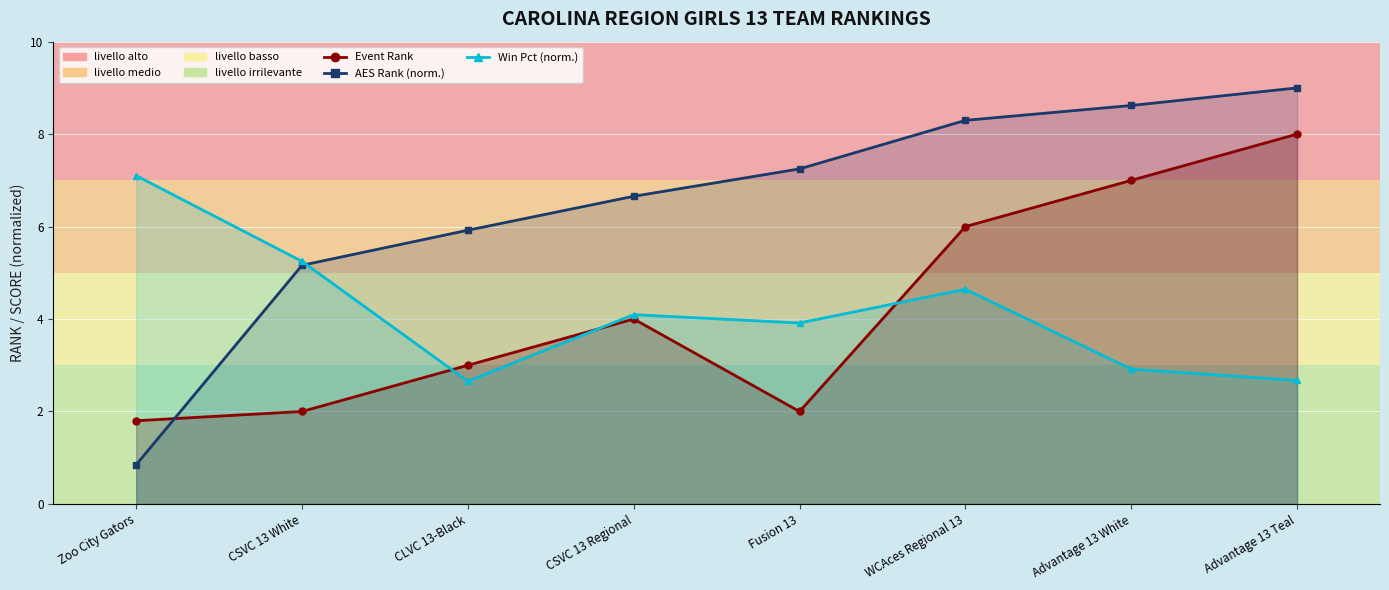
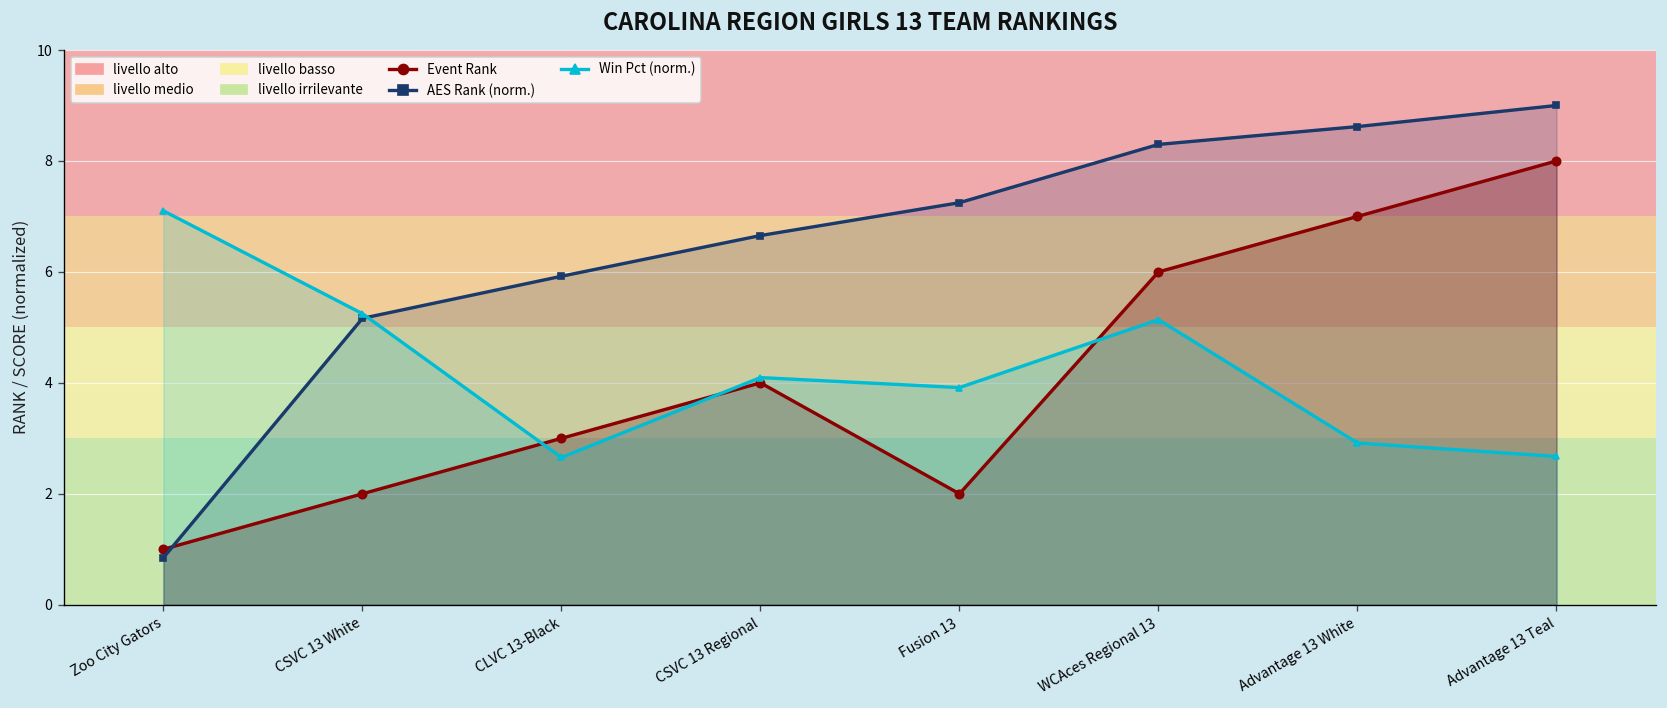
  {
    "Event Rank": {
-     "Zoo City Gators": 1.8,
+     "Zoo City Gators": 1.0,
      "CSVC 13 White": 2.0,
      "CLVC 13-Black": 3.0,
      "CSVC 13 Regional": 4.0,
      "Fusion 13": 2.0,
      "WCAces Regional 13": 6.0,
      "Advantage 13 White": 7.0,
      "Advantage 13 Teal": 8.0
    },
    "AES Rank (norm.)": {
      "Zoo City Gators": 0.8,
      "CSVC 13 White": 5.2,
      "CLVC 13-Black": 5.9,
      "CSVC 13 Regional": 6.7,
      "Fusion 13": 7.2,
      "WCAces Regional 13": 8.3,
      "Advantage 13 White": 8.6,
      "Advantage 13 Teal": 9.0
    },
    "Win Pct (norm.)": {
      "Zoo City Gators": 7.1,
      "CSVC 13 White": 5.2,
      "CLVC 13-Black": 2.7,
      "CSVC 13 Regional": 4.1,
      "Fusion 13": 3.9,
-     "WCAces Regional 13": 4.6,
+     "WCAces Regional 13": 5.1,
      "Advantage 13 White": 2.9,
      "Advantage 13 Teal": 2.7
    }
  }
